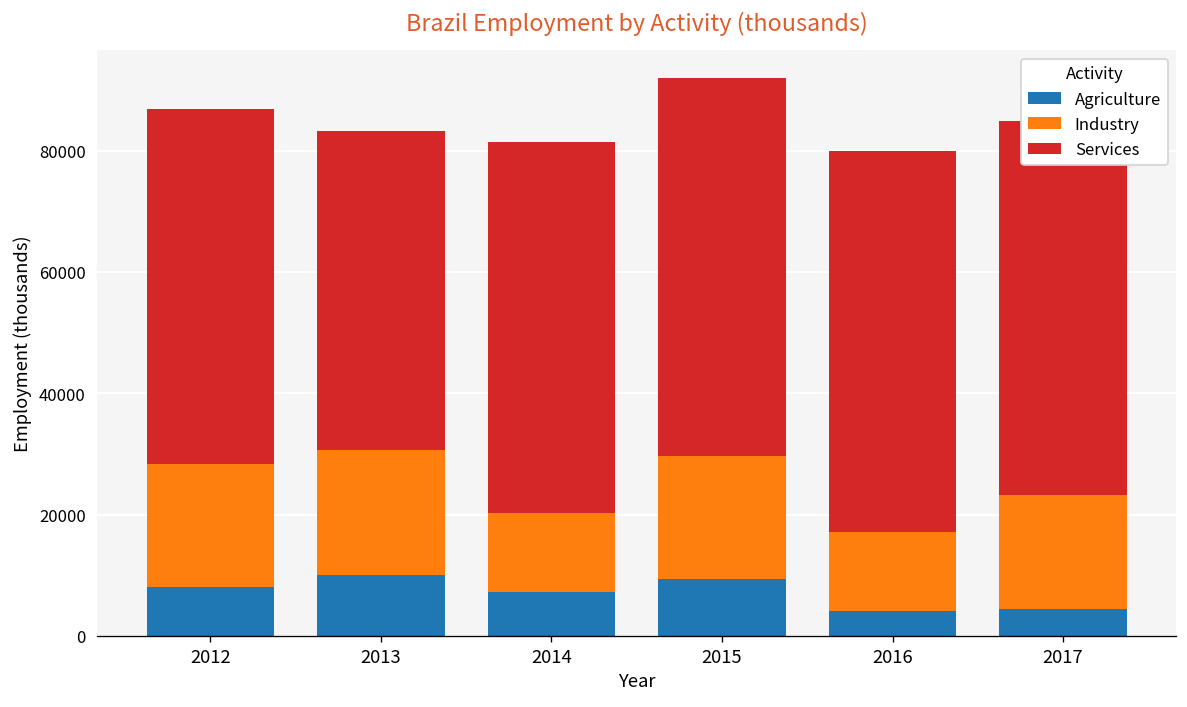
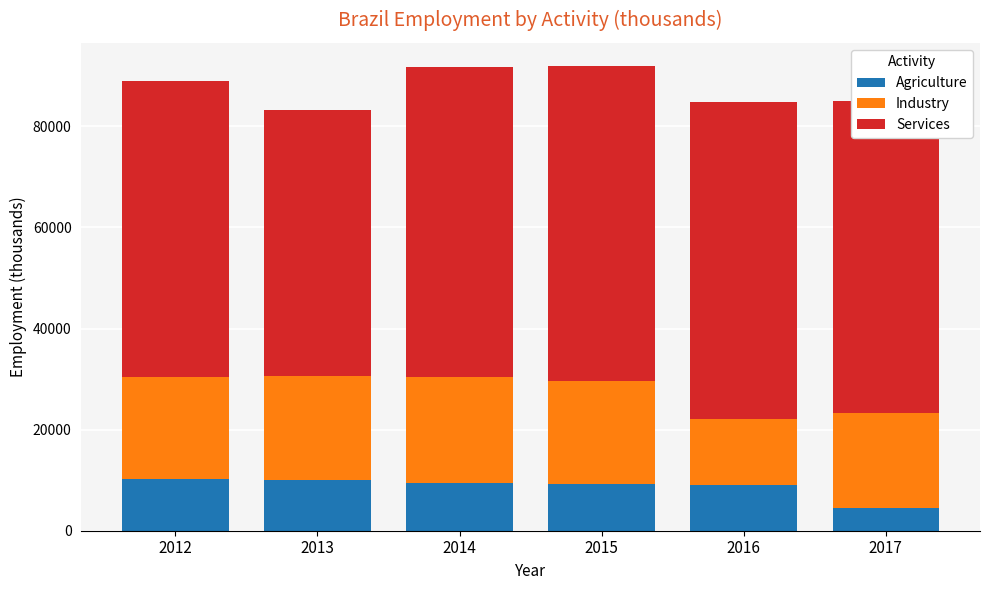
  {
    "Agriculture": {
-     "2012": 8000,
+     "2012": 10000,
      "2013": 10000,
-     "2014": 7000,
+     "2014": 10000,
      "2015": 9000,
-     "2016": 4000,
+     "2016": 9000,
      "2017": 4000
    },
    "Industry": {
      "2012": 20000,
      "2013": 21000,
-     "2014": 13000,
+     "2014": 21000,
      "2015": 20000,
      "2016": 13000,
      "2017": 19000
    },
    "Services": {
      "2012": 58000,
      "2013": 53000,
      "2014": 61000,
      "2015": 62000,
      "2016": 63000
    }
  }
